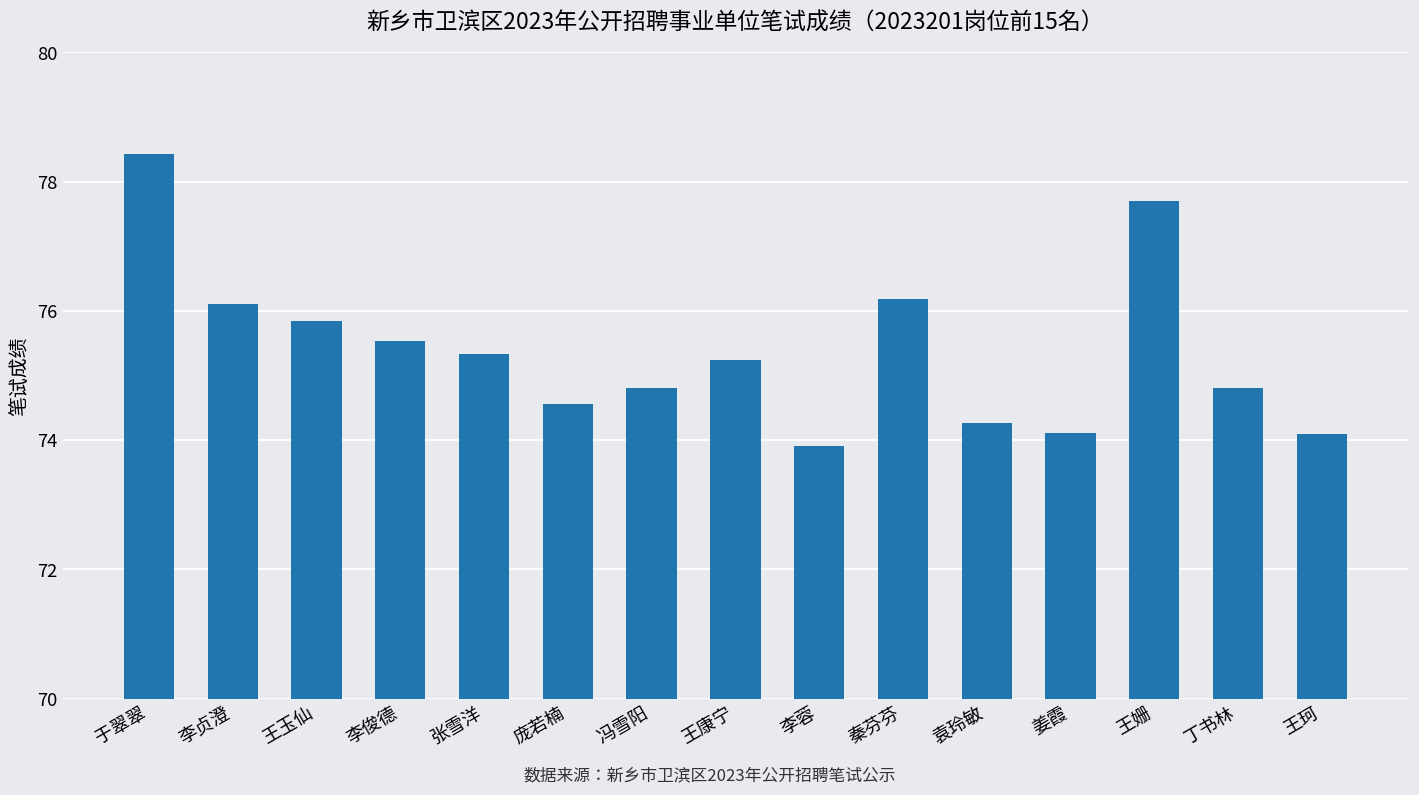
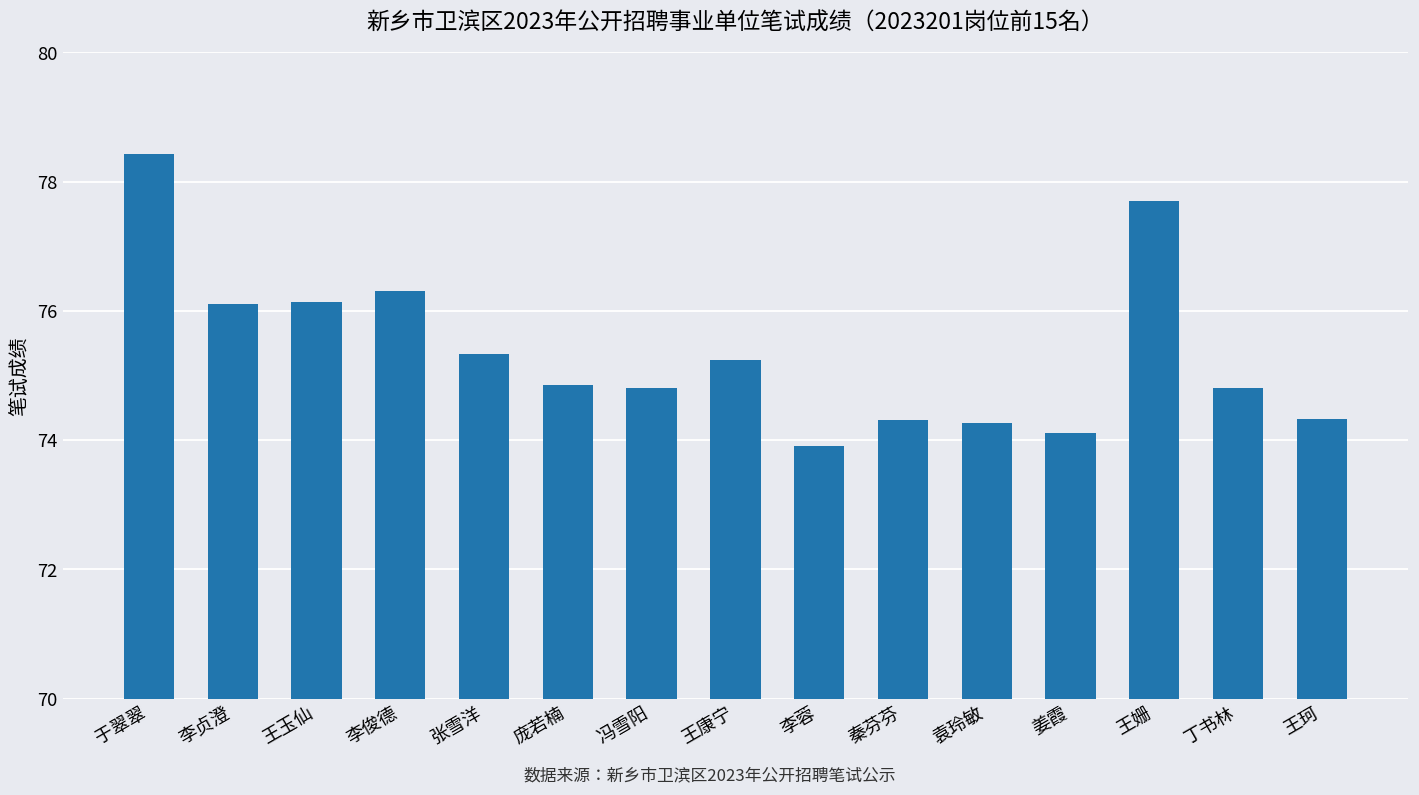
  {
    "于翠翠": 78.4,
    "李贞澄": 76.1,
-   "王玉仙": 75.8,
-   "李俊德": 75.5,
+   "王玉仙": 76.1,
+   "李俊德": 76.3,
    "张雪洋": 75.3,
-   "庞若楠": 74.6,
+   "庞若楠": 74.9,
    "冯雪阳": 74.8,
    "王康宁": 75.2,
    "李蓉": 73.9,
-   "秦芬芬": 76.2,
+   "秦芬芬": 74.3,
    "袁玲敏": 74.3,
    "姜霞": 74.1,
    "王姗": 77.7,
    "丁书林": 74.8,
-   "王珂": 74.1
+   "王珂": 74.3
  }
